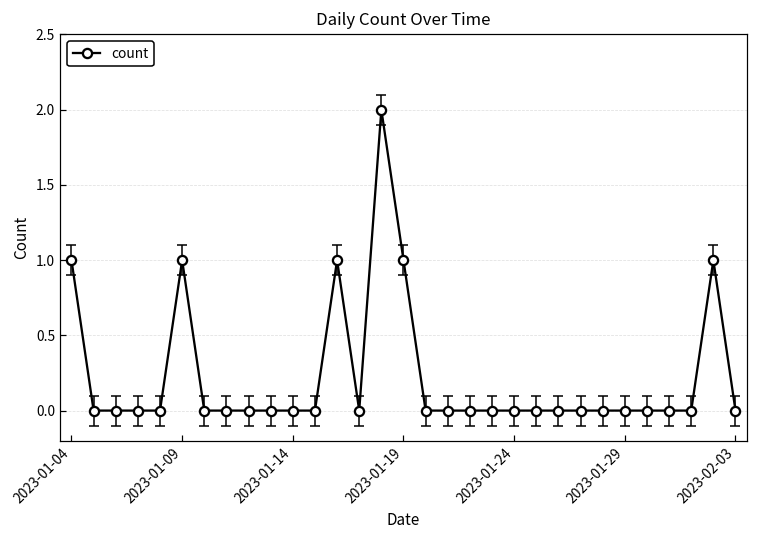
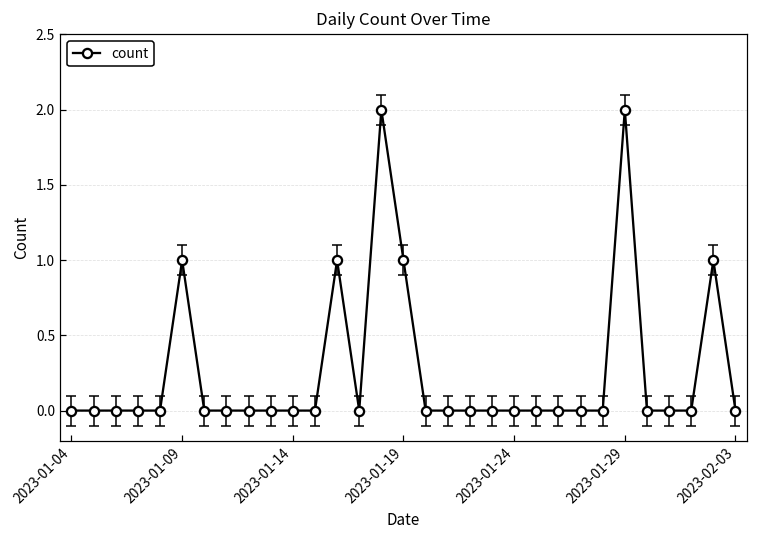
  {
    "count": {
-     "2023-01-04": 1,
+     "2023-01-04": 0,
      "2023-01-09": 1,
      "2023-01-14": 0,
      "2023-01-19": 1,
      "2023-01-24": 0,
-     "2023-01-29": 0,
+     "2023-01-29": 2,
      "2023-02-03": 0
    }
  }
